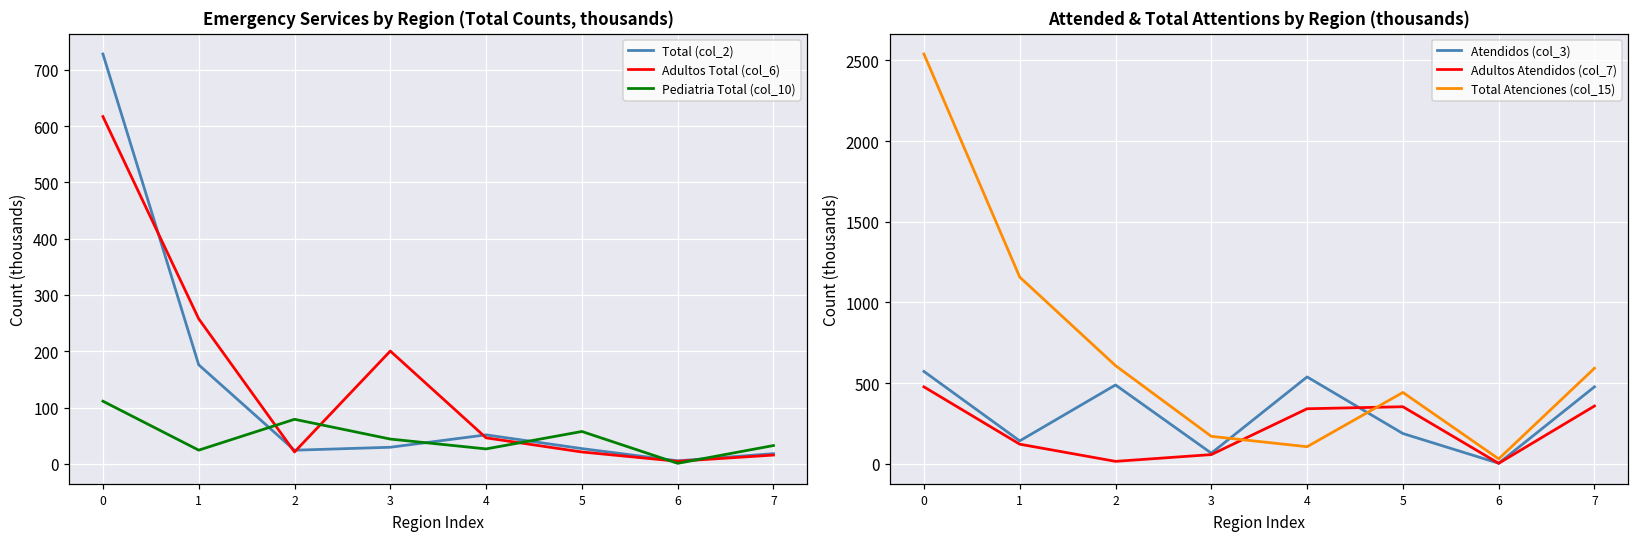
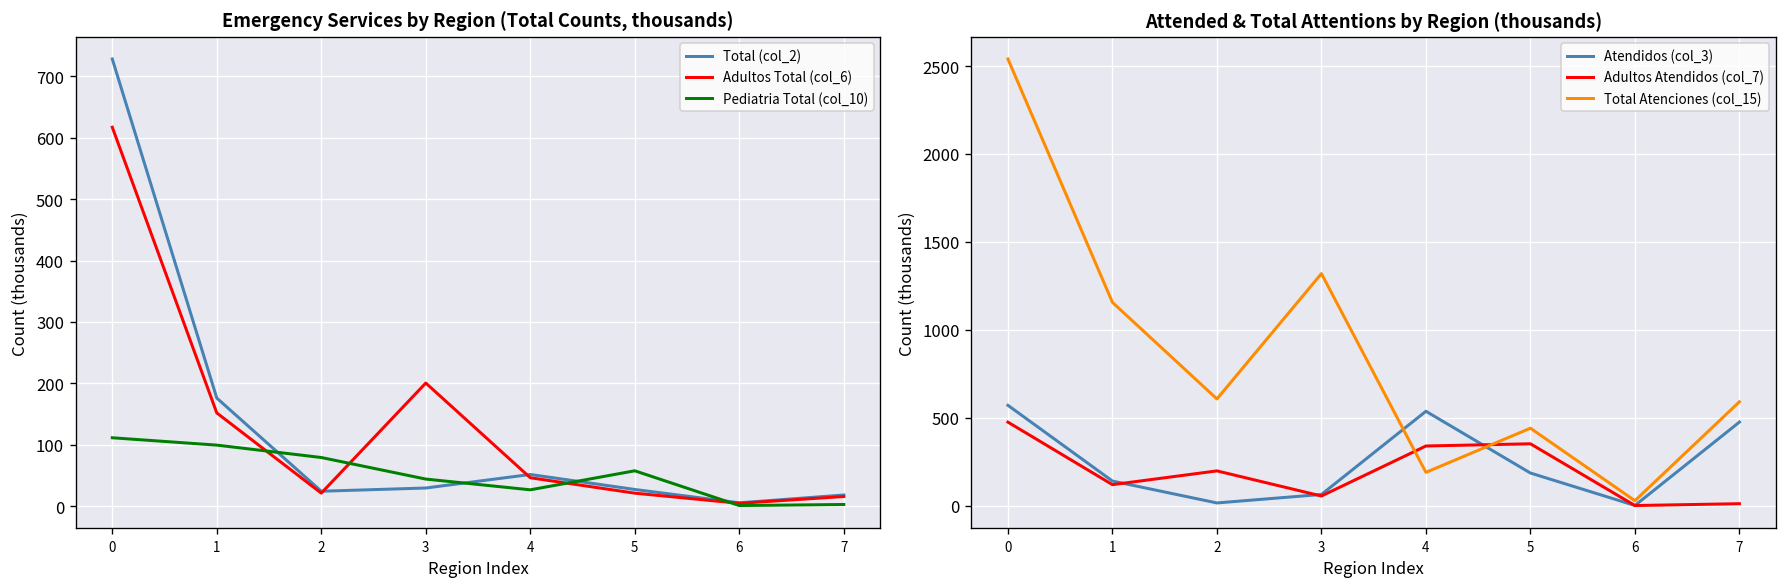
  {
    "Emergency Services by Region (Total Counts, thousands)": {
      "Total (col_2)": {
        "0": 730,
        "1": 180,
        "3": 30,
        "4": 50,
        "5": 30
      },
      "Adultos Total (col_6)": {
        "0": 620,
-       "1": 260,
+       "1": 150,
        "3": 200,
        "4": 50,
        "5": 20
      },
      "Pediatria Total (col_10)": {
        "0": 110,
-       "1": 20,
+       "1": 100,
        "2": 80,
        "3": 40,
        "4": 30,
        "5": 60,
-       "7": 30
+       "7": 0
      }
    },
    "Attended & Total Attentions by Region (thousands)": {
      "Atendidos (col_3)": {
        "0": 570,
        "1": 140,
-       "2": 490,
+       "2": 20,
        "4": 540,
        "5": 190,
        "7": 480
      },
      "Adultos Atendidos (col_7)": {
        "0": 480,
        "1": 120,
-       "2": 10,
+       "2": 200,
        "4": 340,
        "5": 350,
-       "7": 360
+       "7": 10
      },
      "Total Atenciones (col_15)": {
        "0": 2540,
        "1": 1160,
        "2": 610,
-       "3": 170,
-       "4": 110,
+       "3": 1320,
+       "4": 190,
        "5": 440,
        "6": 30,
        "7": 590
      }
    }
  }
